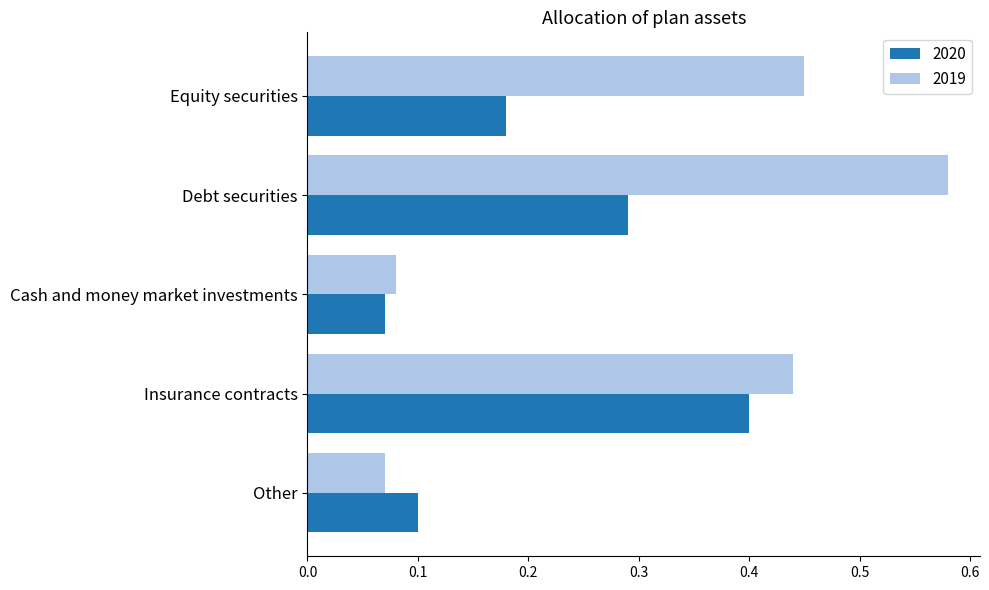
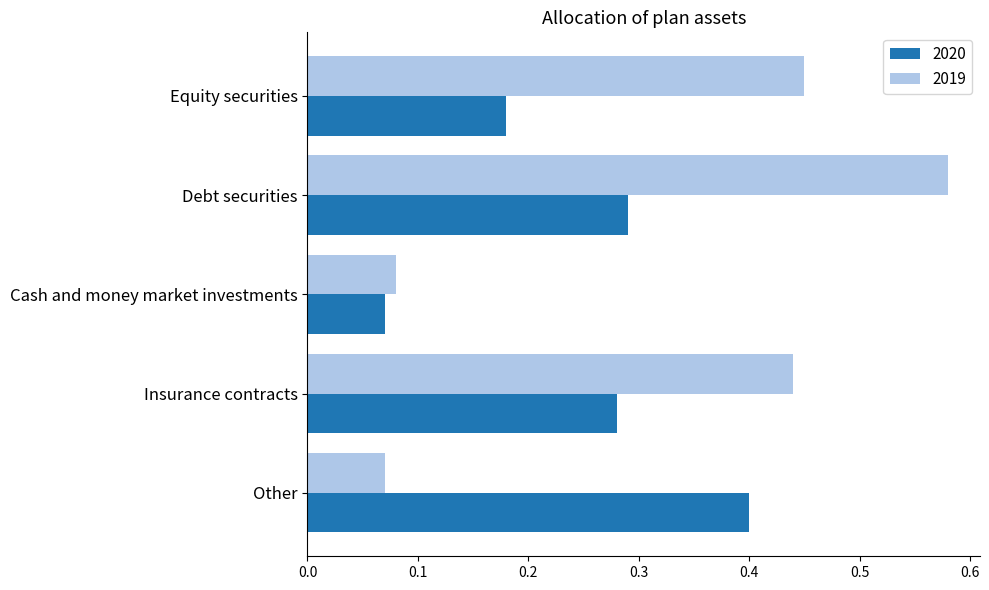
  {
    "2020": {
      "Equity securities": 0.18,
      "Debt securities": 0.29,
      "Cash and money market investments": 0.07,
-     "Insurance contracts": 0.40,
-     "Other": 0.1
+     "Insurance contracts": 0.28,
+     "Other": 0.4
    },
    "2019": {
      "Equity securities": 0.45,
      "Debt securities": 0.58,
      "Cash and money market investments": 0.08,
      "Insurance contracts": 0.44,
      "Other": 0.07
    }
  }
